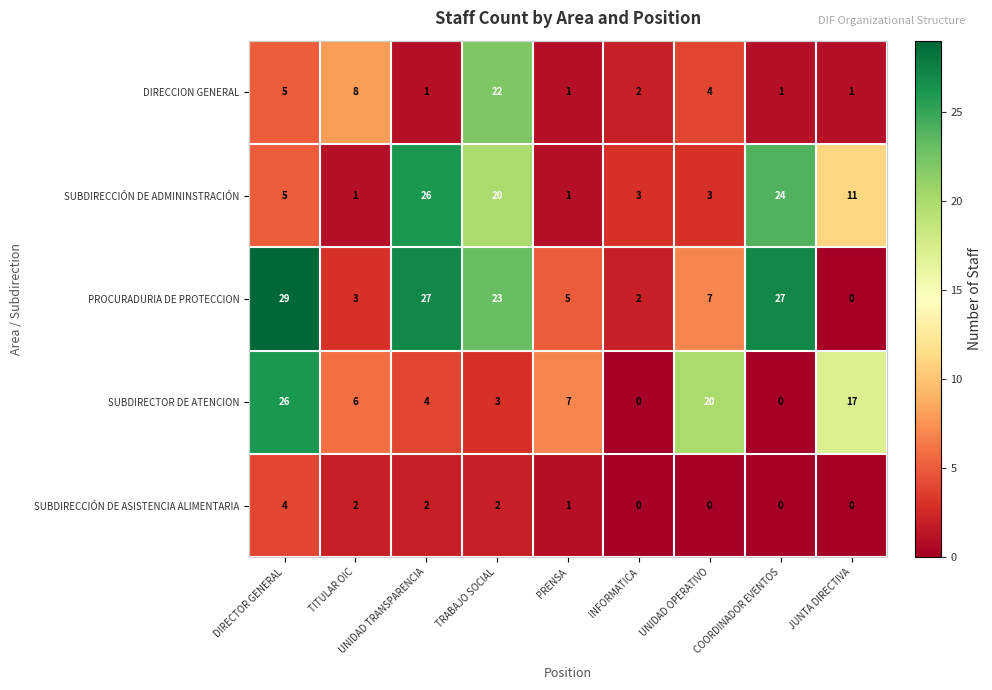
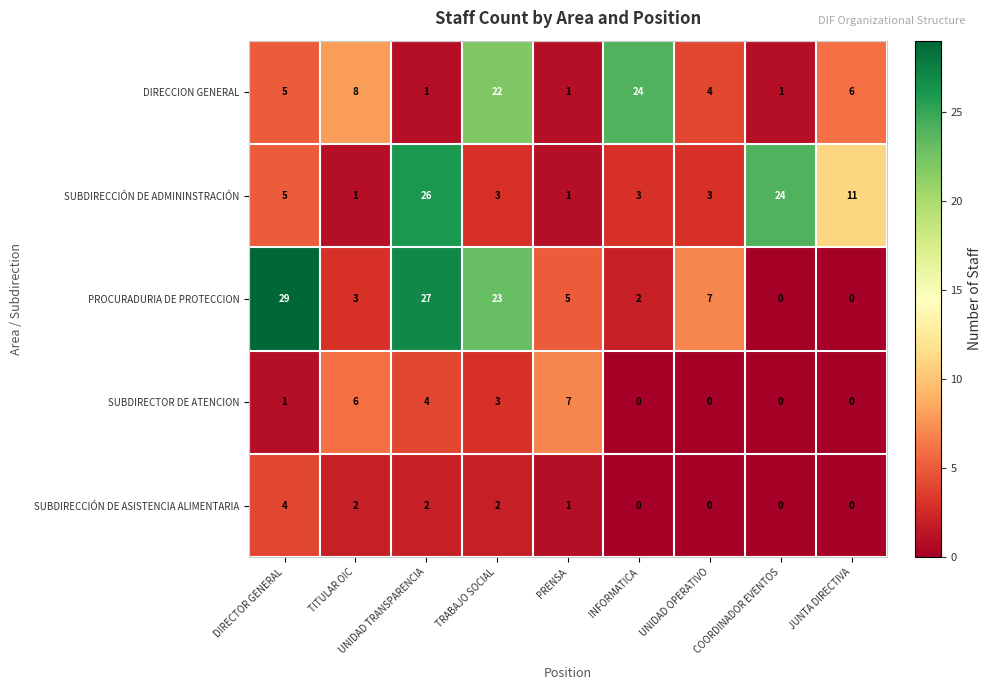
  {
    "DIRECCION GENERAL": {
      "DIRECTOR GENERAL": 5,
      "TITULAR OIC": 8,
      "UNIDAD TRANSPARENCIA": 1,
      "TRABAJO SOCIAL": 22,
      "PRENSA": 1,
-     "INFORMATICA": 2,
+     "INFORMATICA": 24,
      "UNIDAD OPERATIVO": 4,
      "COORDINADOR EVENTOS": 1,
-     "JUNTA DIRECTIVA": 1
+     "JUNTA DIRECTIVA": 6
    },
    "SUBDIRECCIÓN DE ADMININSTRACIÓN": {
      "DIRECTOR GENERAL": 5,
      "TITULAR OIC": 1,
      "UNIDAD TRANSPARENCIA": 26,
-     "TRABAJO SOCIAL": 20,
+     "TRABAJO SOCIAL": 3,
      "PRENSA": 1,
      "INFORMATICA": 3,
      "UNIDAD OPERATIVO": 3,
      "COORDINADOR EVENTOS": 24,
      "JUNTA DIRECTIVA": 11
    },
    "PROCURADURIA DE PROTECCION": {
      "DIRECTOR GENERAL": 29,
      "TITULAR OIC": 3,
      "UNIDAD TRANSPARENCIA": 27,
      "TRABAJO SOCIAL": 23,
      "PRENSA": 5,
      "INFORMATICA": 2,
      "UNIDAD OPERATIVO": 7,
-     "COORDINADOR EVENTOS": 27,
+     "COORDINADOR EVENTOS": 0,
      "JUNTA DIRECTIVA": 0
    },
    "SUBDIRECTOR DE ATENCION": {
-     "DIRECTOR GENERAL": 26,
+     "DIRECTOR GENERAL": 1,
      "TITULAR OIC": 6,
      "UNIDAD TRANSPARENCIA": 4,
      "TRABAJO SOCIAL": 3,
      "PRENSA": 7,
      "INFORMATICA": 0,
-     "UNIDAD OPERATIVO": 20,
+     "UNIDAD OPERATIVO": 0,
      "COORDINADOR EVENTOS": 0,
-     "JUNTA DIRECTIVA": 17
+     "JUNTA DIRECTIVA": 0
    },
    "SUBDIRECCIÓN DE ASISTENCIA ALIMENTARIA": {
      "DIRECTOR GENERAL": 4,
      "TITULAR OIC": 2,
      "UNIDAD TRANSPARENCIA": 2,
      "TRABAJO SOCIAL": 2,
      "PRENSA": 1,
      "INFORMATICA": 0,
      "UNIDAD OPERATIVO": 0,
      "COORDINADOR EVENTOS": 0,
      "JUNTA DIRECTIVA": 0
    }
  }
